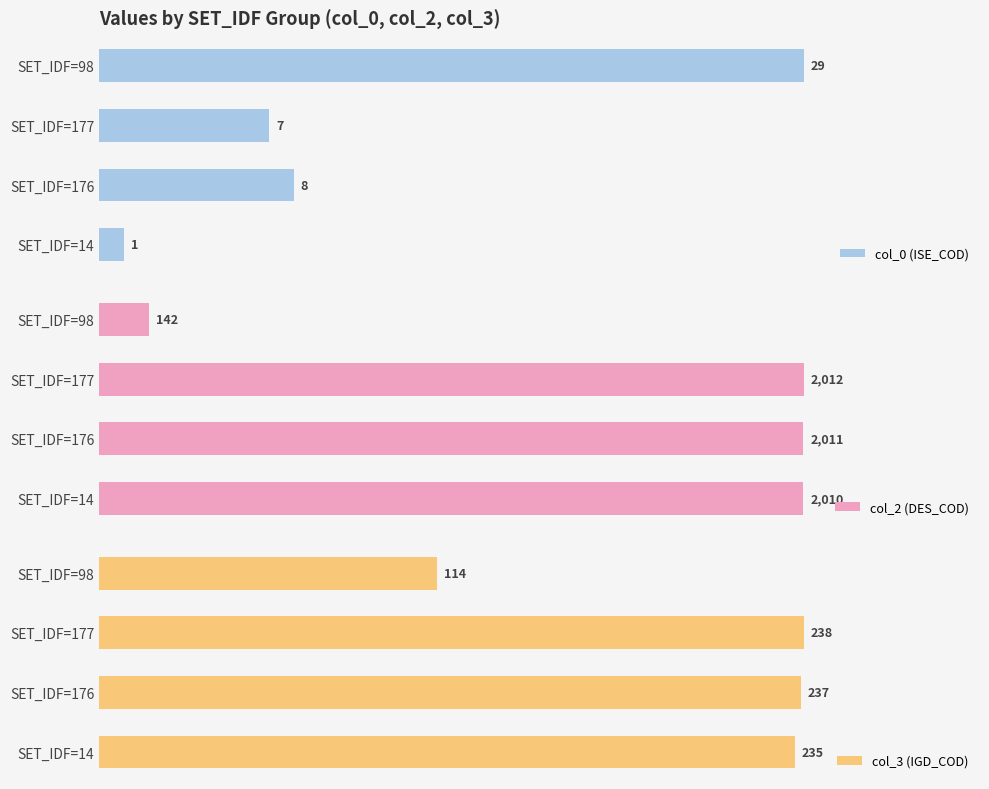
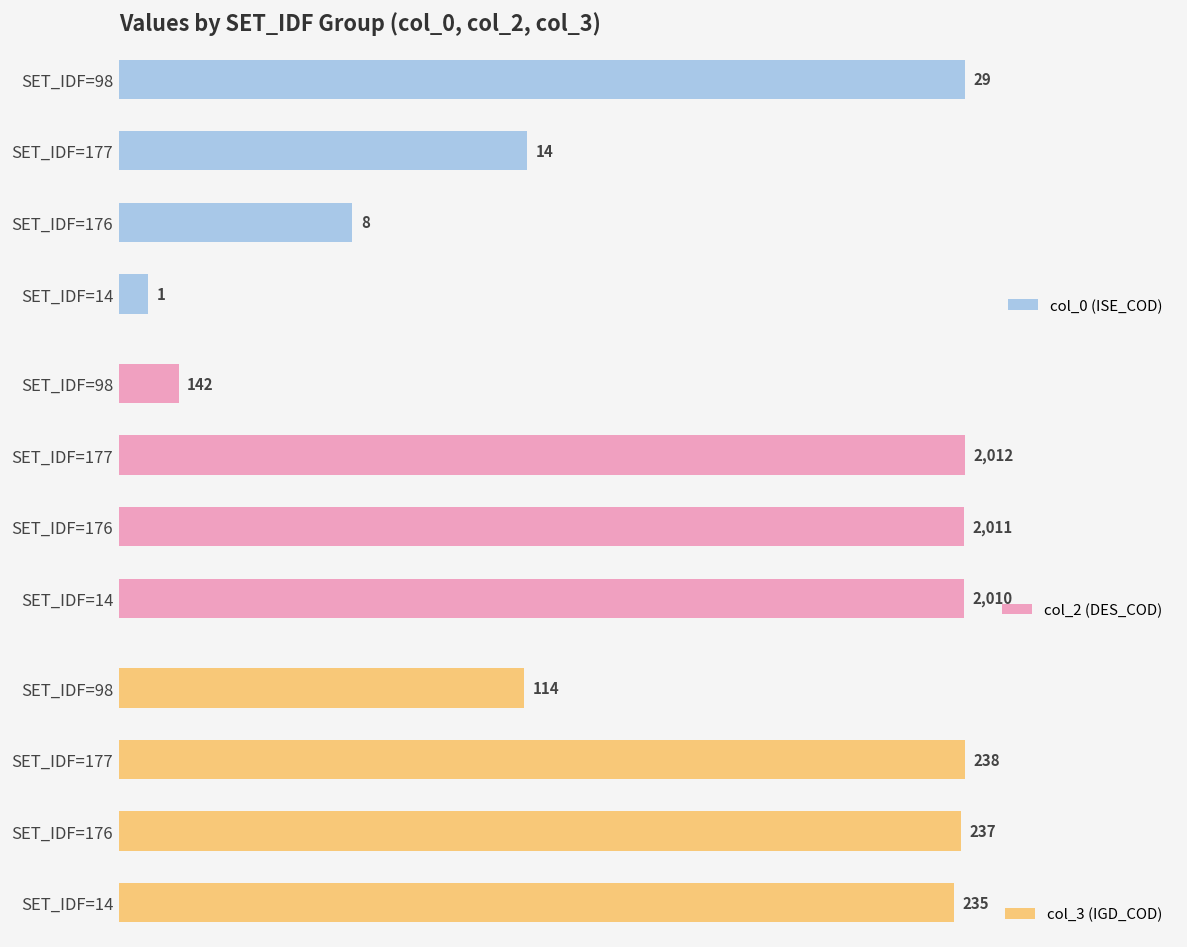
  {
    "Values by SET_IDF Group (col_0, col_2, col_3)": {
      "SET_IDF=98": 29,
-     "SET_IDF=177": 7,
+     "SET_IDF=177": 14,
      "SET_IDF=176": 8,
      "SET_IDF=14": 1
    }
  }
